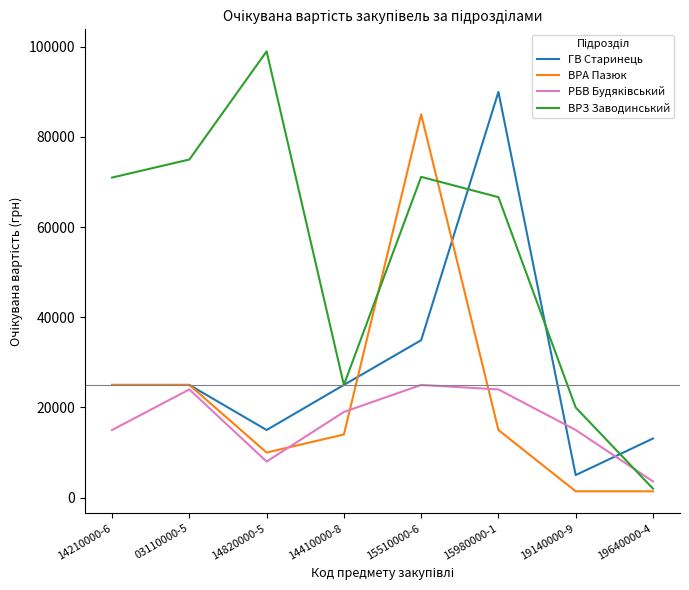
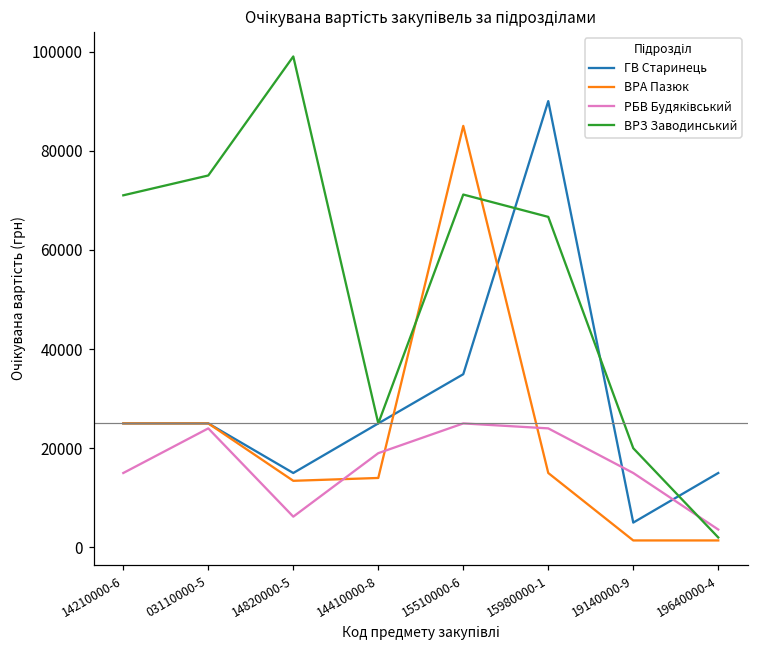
  {
    "ГВ Старинець": {
      "14820000-5": 15000,
      "15510000-6": 35000,
      "15980000-1": 90000,
      "19140000-9": 5000,
-     "19640000-4": 13000
+     "19640000-4": 15000
    },
    "ВРА Пазюк": {
-     "14820000-5": 10000,
+     "14820000-5": 13000,
      "14410000-8": 14000,
      "15510000-6": 85000,
      "15980000-1": 15000,
      "19140000-9": 1000,
      "19640000-4": 1000
    },
    "РБВ Будяківський": {
      "14210000-6": 15000,
      "03110000-5": 24000,
-     "14820000-5": 8000,
+     "14820000-5": 6000,
      "14410000-8": 19000,
      "15510000-6": 25000,
      "15980000-1": 24000,
      "19140000-9": 15000,
      "19640000-4": 4000
    },
    "ВРЗ Заводинський": {
      "14210000-6": 71000,
      "03110000-5": 75000,
      "14820000-5": 99000,
      "15510000-6": 71000,
      "15980000-1": 67000,
      "19140000-9": 20000,
      "19640000-4": 2000
    }
  }
